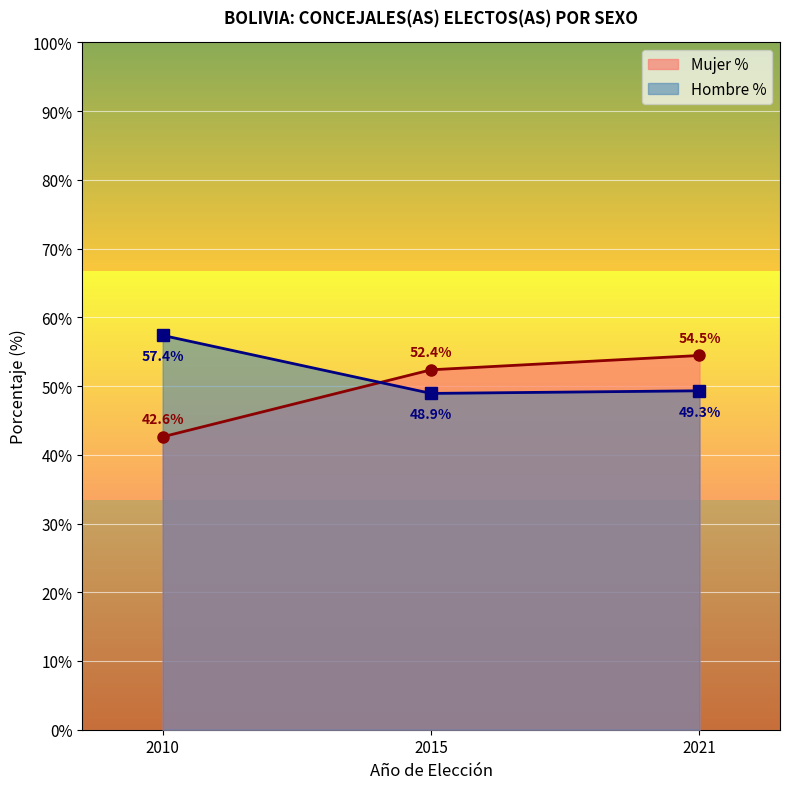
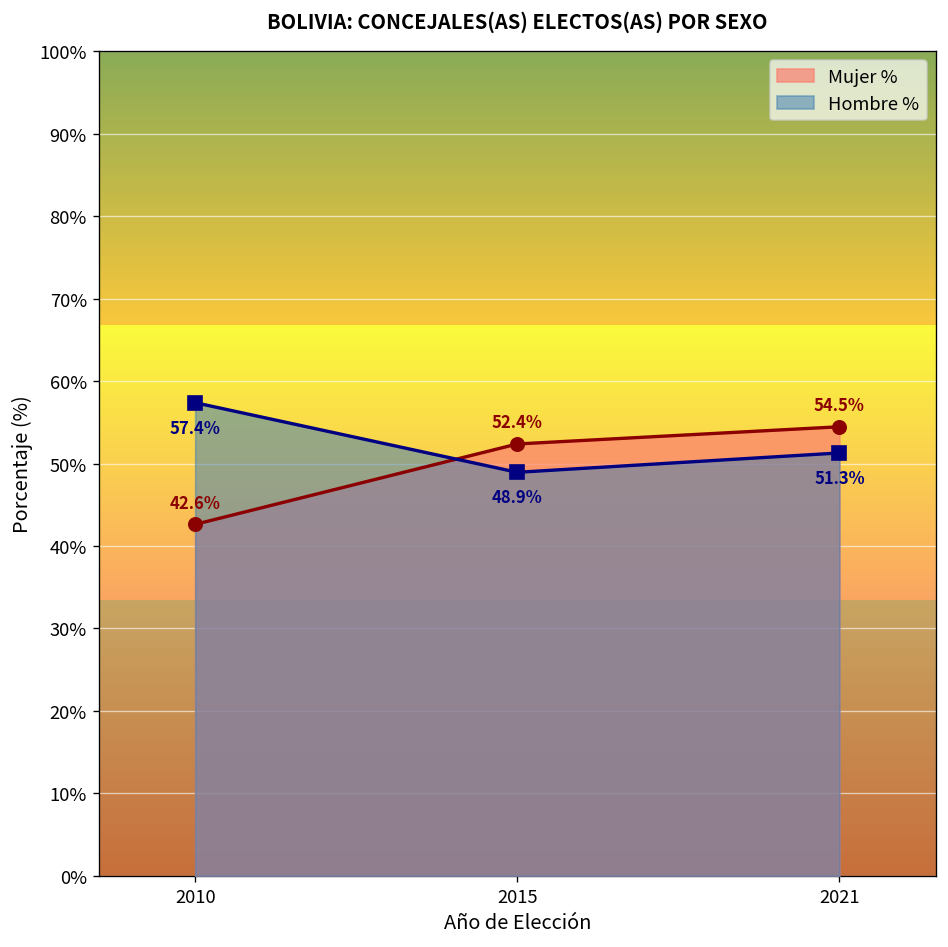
  {
    "Mujer %": {
      "2010": "42.6%",
      "2015": "52.4%",
      "2021": "54.5%"
    },
    "Hombre %": {
      "2010": "57.4%",
      "2015": "48.9%",
-     "2021": "49.3%"
+     "2021": "51.3%"
    }
  }
